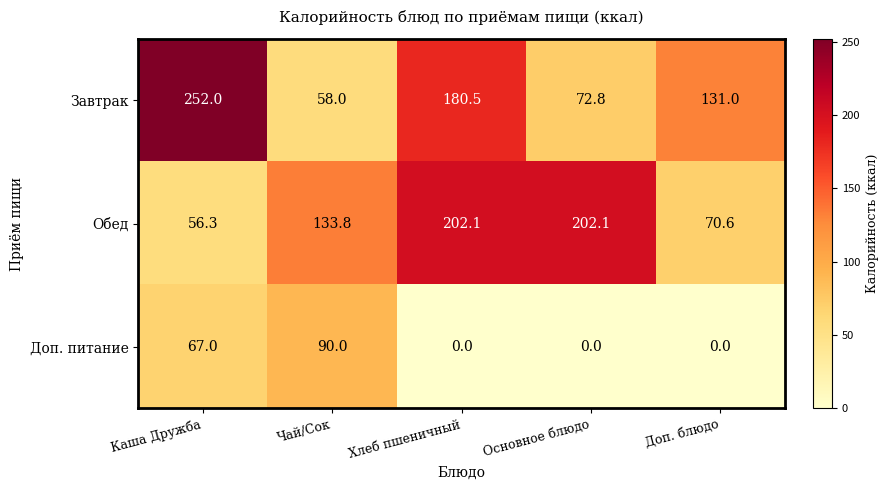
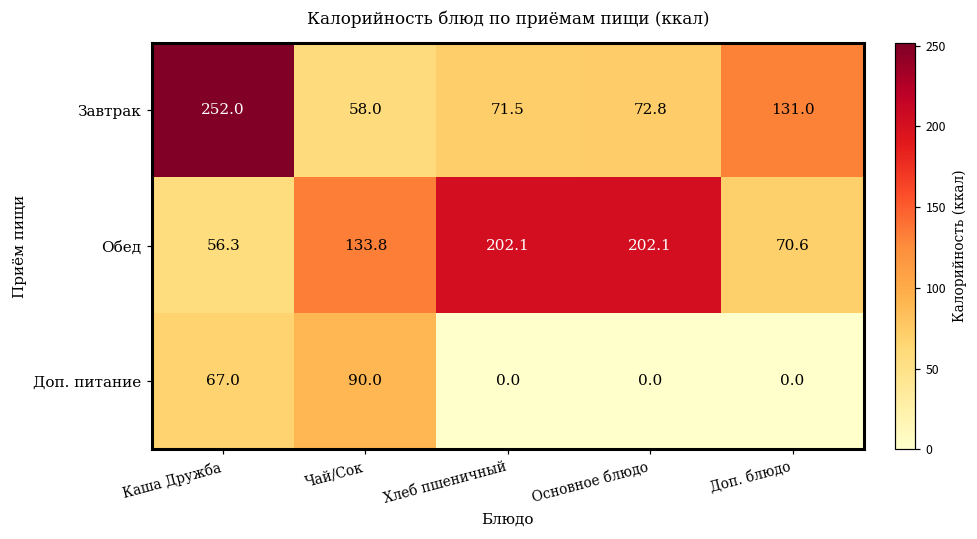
  {
    "Завтрак": {
      "Каша Дружба": 252.0,
      "Чай/Сок": 58.0,
-     "Хлеб пшеничный": 180.5,
+     "Хлеб пшеничный": 71.5,
      "Основное блюдо": 72.8,
      "Доп. блюдо": 131.0
    },
    "Обед": {
      "Каша Дружба": 56.3,
      "Чай/Сок": 133.8,
      "Хлеб пшеничный": 202.1,
      "Основное блюдо": 202.1,
      "Доп. блюдо": 70.6
    },
    "Доп. питание": {
      "Каша Дружба": 67.0,
      "Чай/Сок": 90.0,
      "Хлеб пшеничный": 0.0,
      "Основное блюдо": 0.0,
      "Доп. блюдо": 0.0
    }
  }
